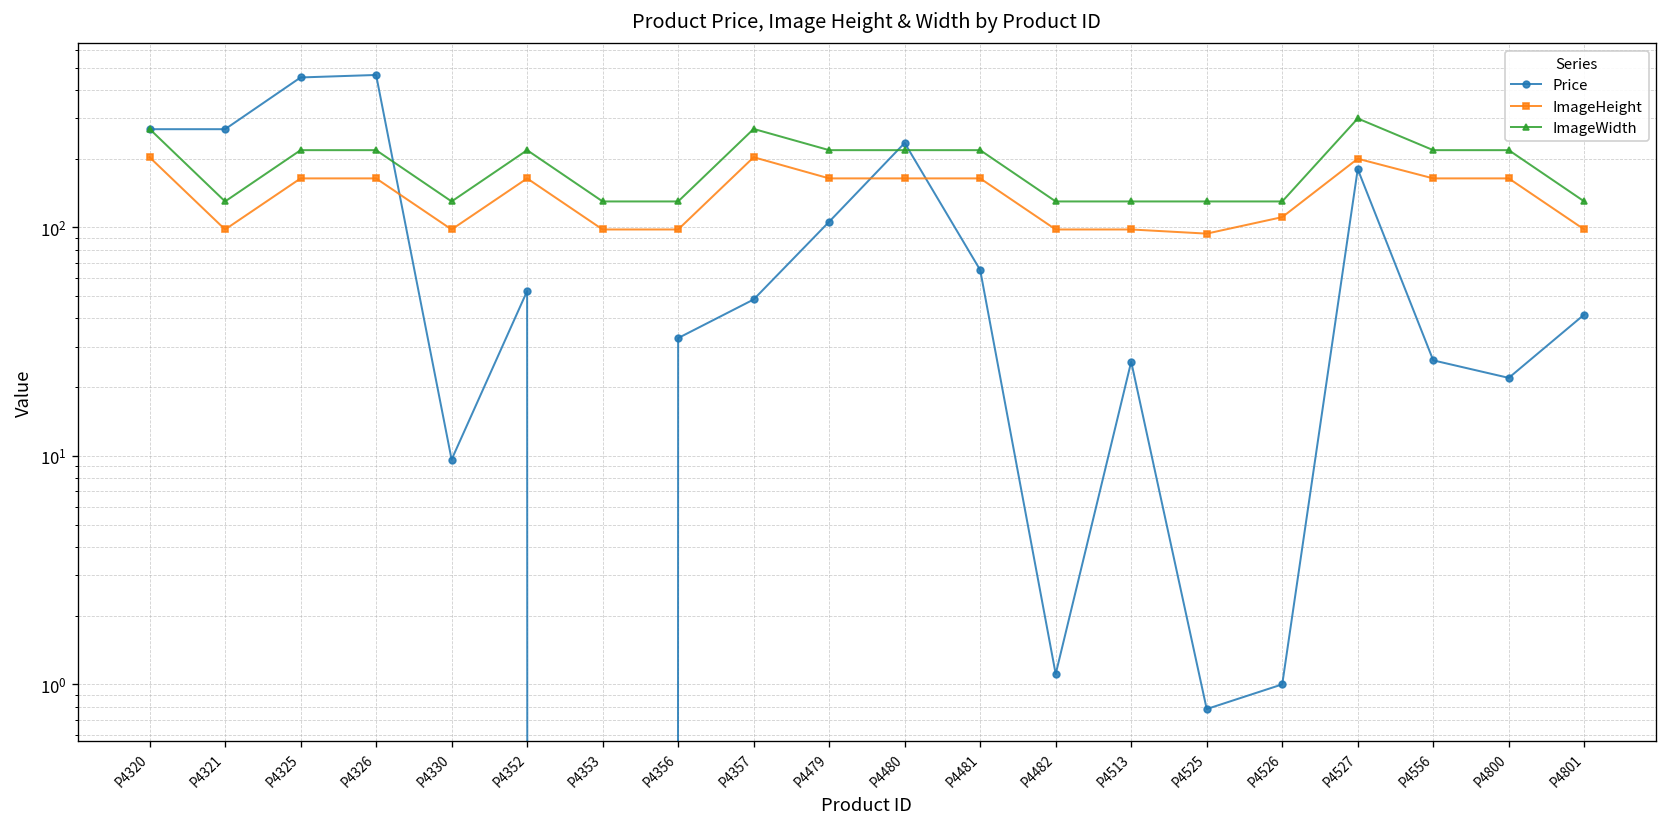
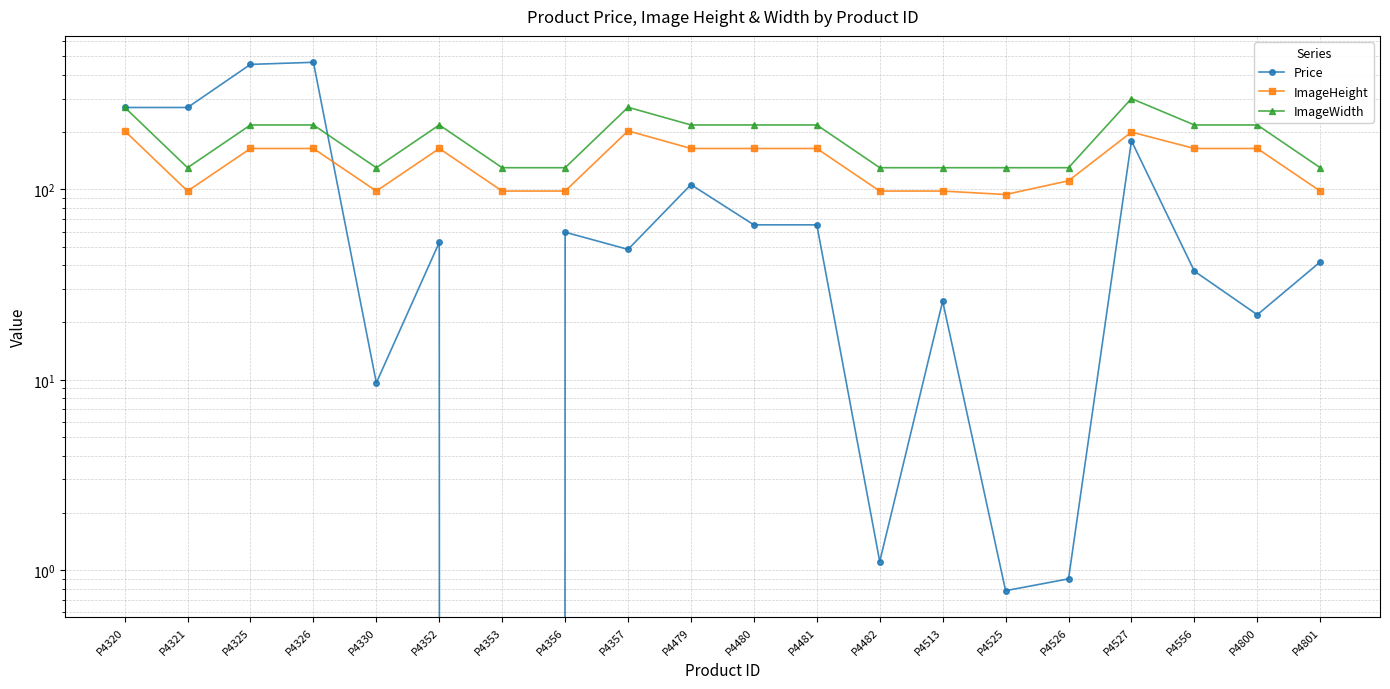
  {
    "Price": {
      "P4321": 270,
      "P4325": 450,
      "P4326": 470,
      "P4330": 10,
      "P4352": 53,
-     "P4356": 33,
+     "P4356": 60,
      "P4357": 48,
      "P4479": 110,
-     "P4480": 230,
+     "P4480": 65,
      "P4481": 65,
      "P4482": 1.1,
      "P4513": 26,
      "P4525": 0.8,
-     "P4526": 1.0,
+     "P4526": 0.9,
      "P4527": 180,
-     "P4556": 26,
+     "P4556": 37,
      "P4800": 22,
      "P4801": 42
    },
    "ImageHeight": {
      "P4320": 200,
      "P4321": 100,
      "P4325": 160,
      "P4326": 160,
      "P4330": 100,
      "P4352": 160,
      "P4353": 100,
      "P4356": 100,
      "P4357": 200,
      "P4479": 160,
      "P4480": 160,
      "P4481": 160,
      "P4482": 100,
      "P4513": 100,
      "P4525": 90,
      "P4526": 110,
      "P4527": 200,
      "P4556": 160,
      "P4800": 160,
      "P4801": 100
    },
    "ImageWidth": {
      "P4321": 130,
      "P4325": 220,
      "P4326": 220,
      "P4330": 130,
      "P4352": 220,
      "P4353": 130,
      "P4356": 130,
      "P4357": 270,
      "P4479": 220,
      "P4480": 220,
      "P4481": 220,
      "P4482": 130,
      "P4513": 130,
      "P4525": 130,
      "P4526": 130,
      "P4527": 300,
      "P4556": 220,
      "P4800": 220,
      "P4801": 130
    }
  }
